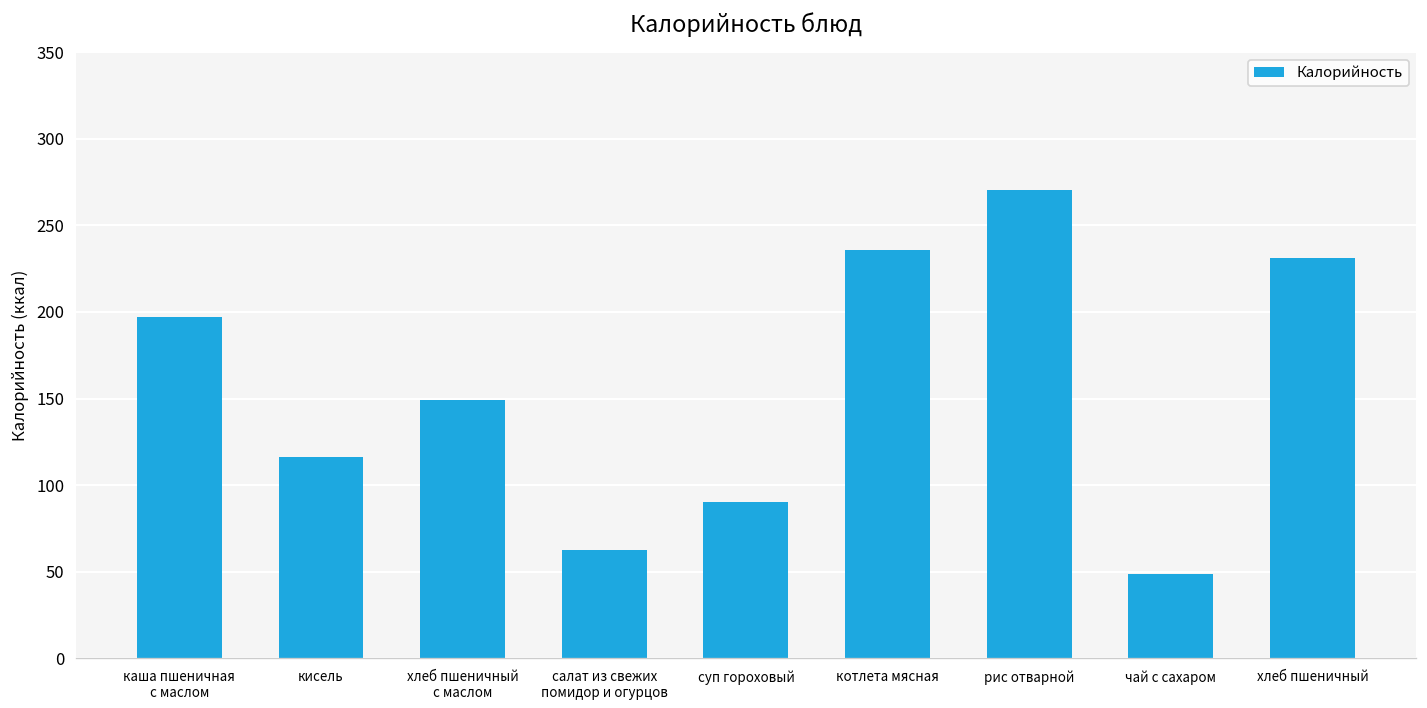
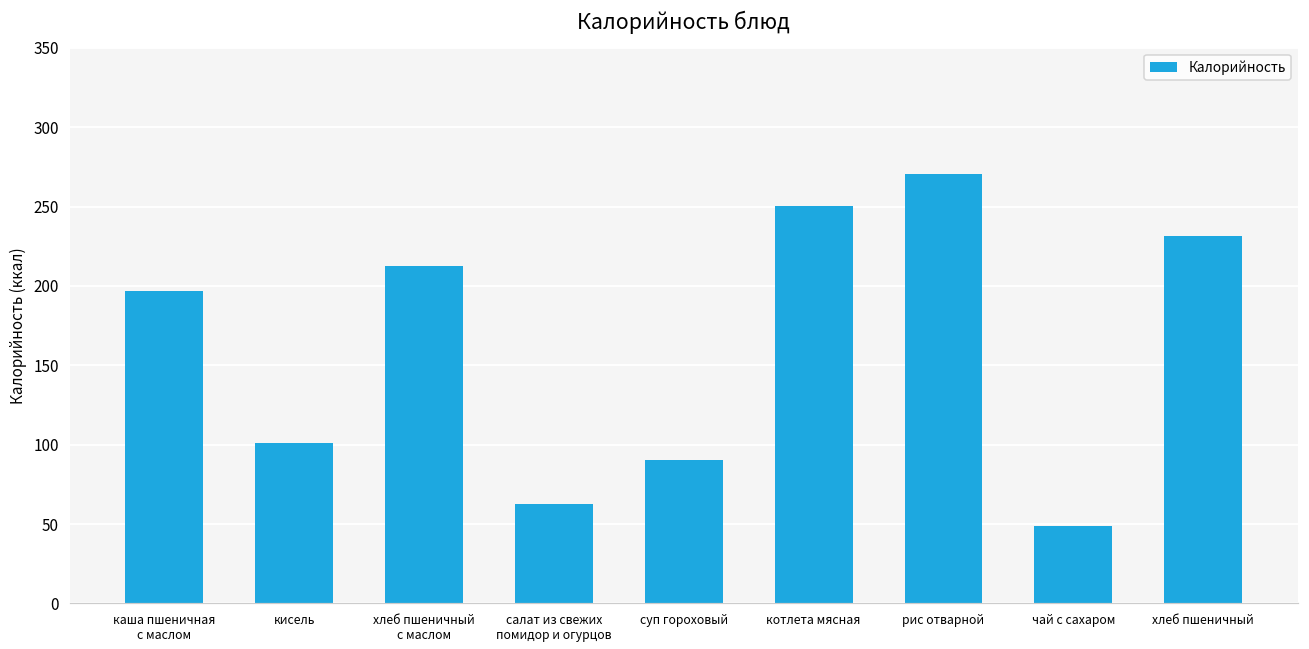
  {
    "каша пшеничная с маслом": 197,
-   "кисель": 116,
-   "хлеб пшеничный с маслом": 149,
+   "кисель": 101,
+   "хлеб пшеничный с маслом": 212,
    "салат из свежих помидор и огурцов": 63,
    "суп гороховый": 90,
-   "котлета мясная": 236,
+   "котлета мясная": 250,
    "рис отварной": 270,
    "чай с сахаром": 49,
    "хлеб пшеничный": 231
  }
